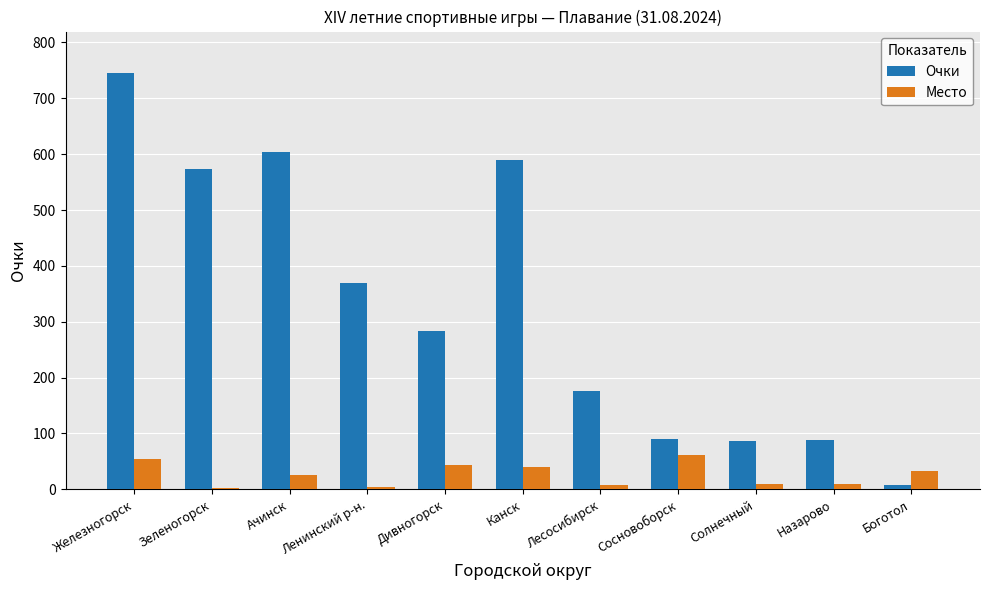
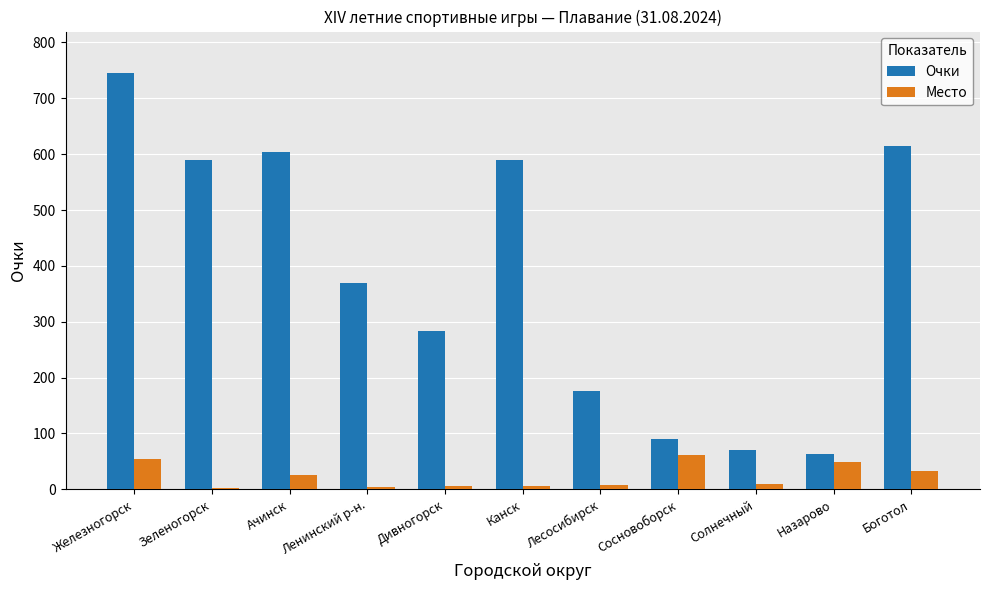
  {
    "Очки": {
      "Железногорск": 750,
-     "Зеленогорск": 570,
+     "Зеленогорск": 590,
      "Ачинск": 600,
      "Ленинский р-н.": 370,
      "Дивногорск": 280,
      "Канск": 590,
      "Лесосибирск": 180,
      "Сосновоборск": 90,
-     "Солнечный": 90,
-     "Назарово": 90,
-     "Боготол": 10
+     "Солнечный": 70,
+     "Назарово": 60,
+     "Боготол": 620
    },
    "Место": {
      "Железногорск": 50,
      "Ачинск": 30,
-     "Дивногорск": 40,
-     "Канск": 40,
+     "Дивногорск": 10,
+     "Канск": 10,
      "Лесосибирск": 10,
      "Сосновоборск": 60,
      "Солнечный": 10,
-     "Назарово": 10,
+     "Назарово": 50,
      "Боготол": 30
    }
  }
